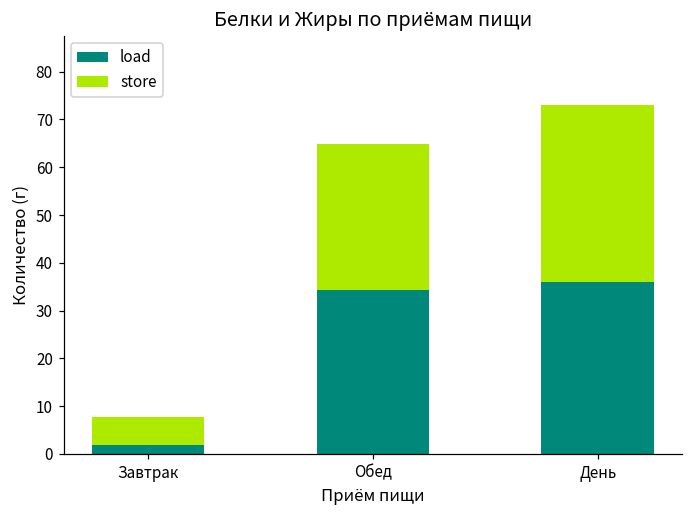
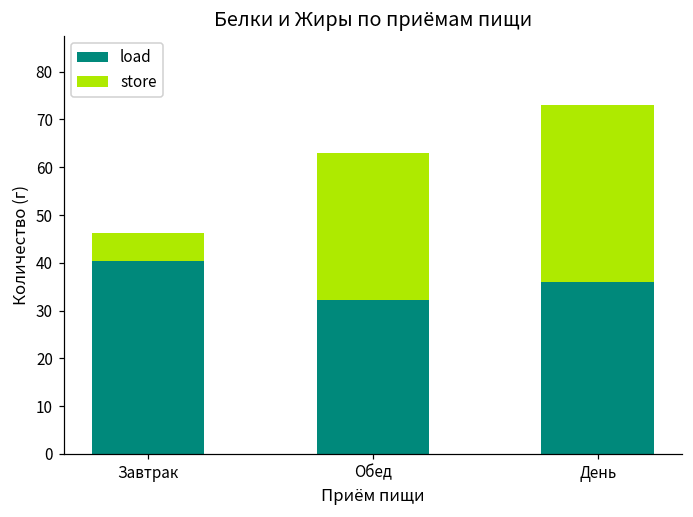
  {
    "load": {
-     "Завтрак": 2,
-     "Обед": 34,
+     "Завтрак": 40,
+     "Обед": 32,
      "День": 36
    },
    "store": {
      "Завтрак": 6,
      "Обед": 31,
      "День": 37
    }
  }
